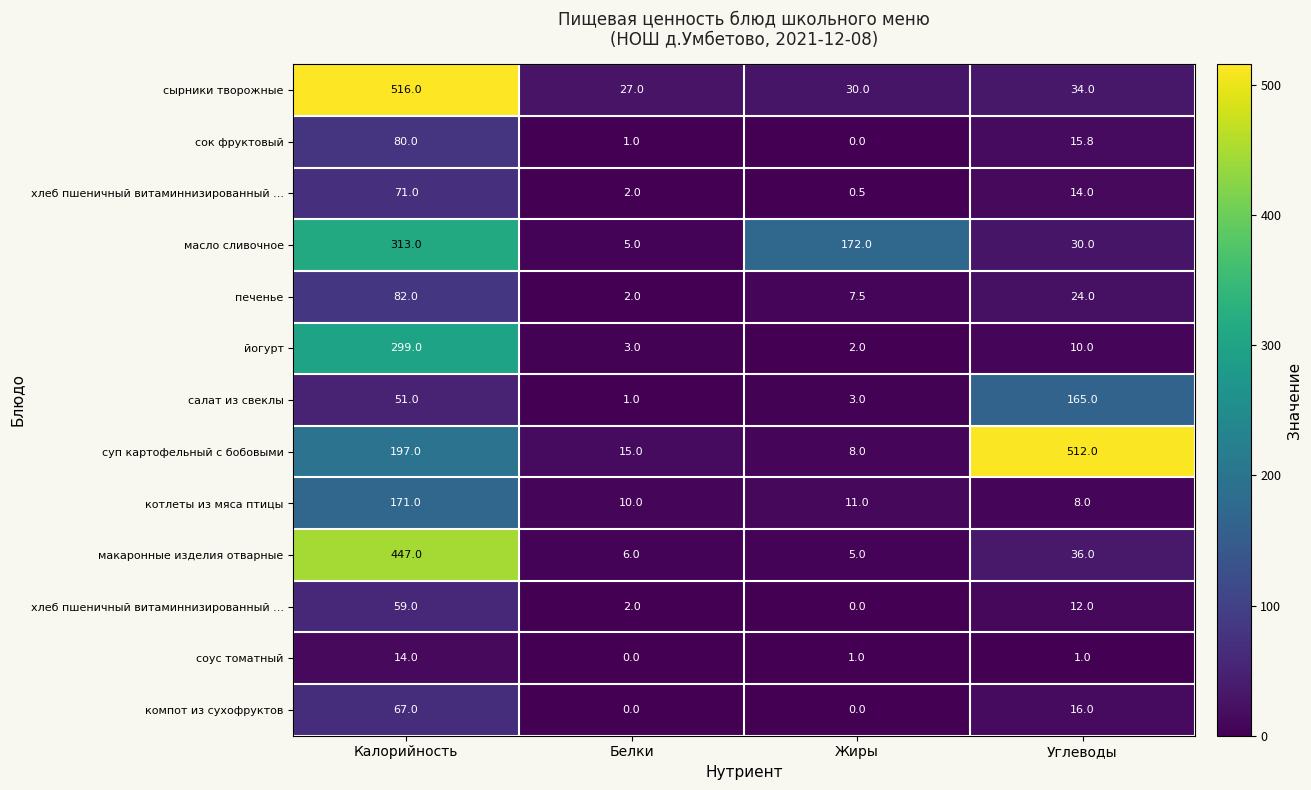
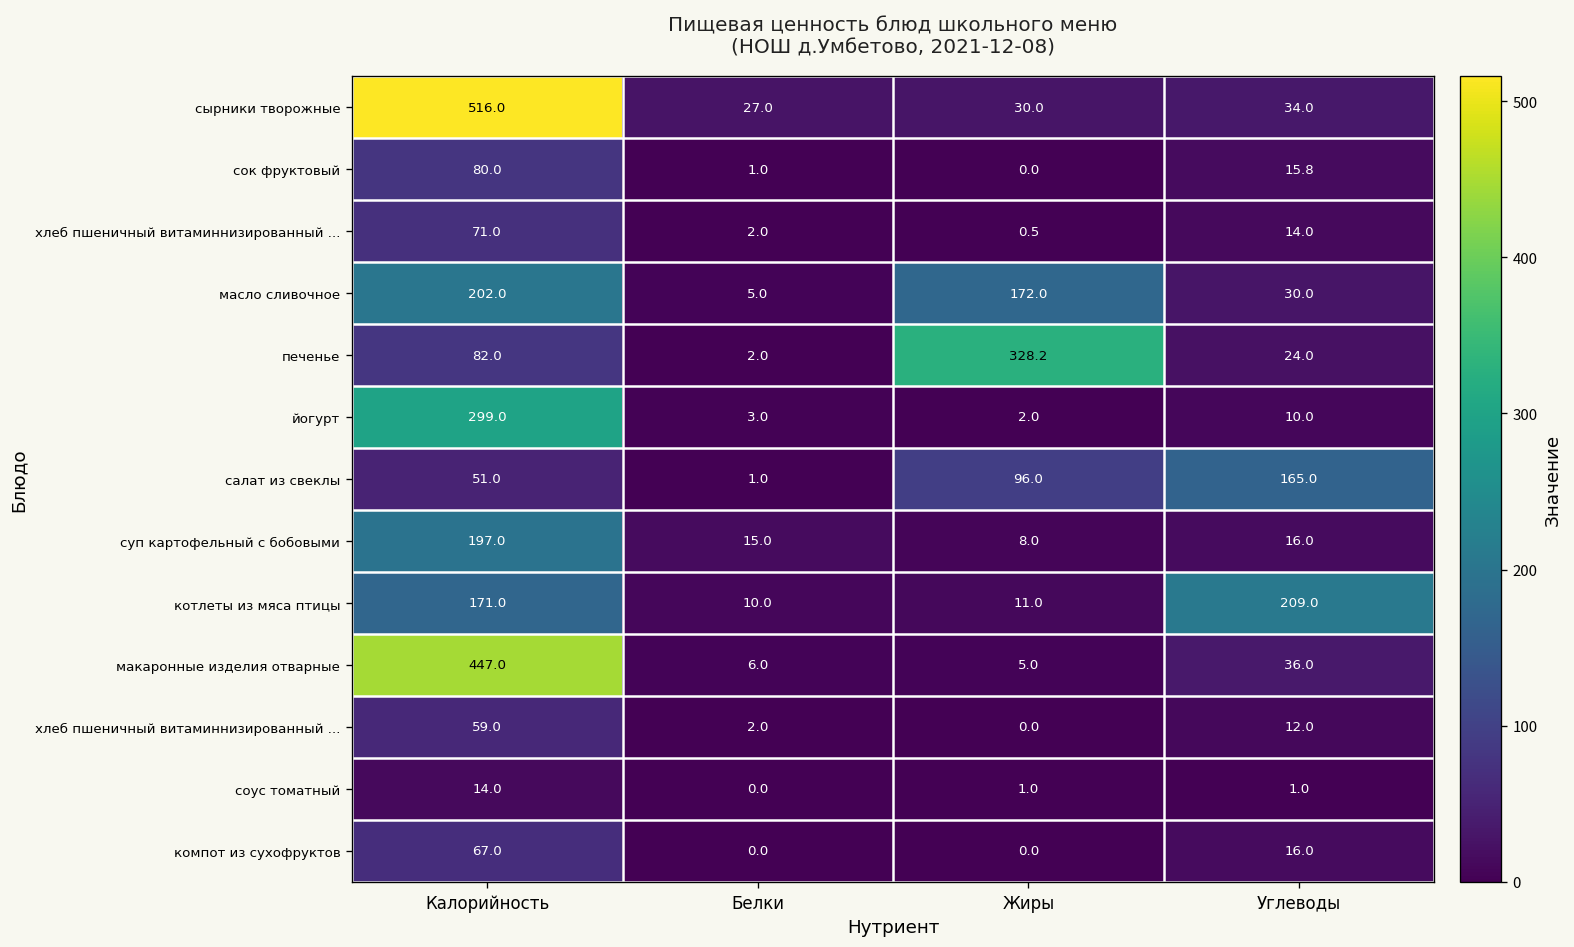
  {
    "сырники творожные": {
      "Калорийность": 516.0,
      "Белки": 27.0,
      "Жиры": 30.0,
      "Углеводы": 34.0
    },
    "сок фруктовый": {
      "Калорийность": 80.0,
      "Белки": 1.0,
      "Жиры": 0.0,
      "Углеводы": 15.8
    },
    "масло сливочное": {
-     "Калорийность": 313.0,
+     "Калорийность": 202.0,
      "Белки": 5.0,
      "Жиры": 172.0,
      "Углеводы": 30.0
    },
    "печенье": {
      "Калорийность": 82.0,
      "Белки": 2.0,
-     "Жиры": 7.5,
+     "Жиры": 328.2,
      "Углеводы": 24.0
    },
    "йогурт": {
      "Калорийность": 299.0,
      "Белки": 3.0,
      "Жиры": 2.0,
      "Углеводы": 10.0
    },
    "салат из свеклы": {
      "Калорийность": 51.0,
      "Белки": 1.0,
-     "Жиры": 3.0,
+     "Жиры": 96.0,
      "Углеводы": 165.0
    },
    "суп картофельный с бобовыми": {
      "Калорийность": 197.0,
      "Белки": 15.0,
      "Жиры": 8.0,
-     "Углеводы": 512.0
+     "Углеводы": 16.0
    },
    "котлеты из мяса птицы": {
      "Калорийность": 171.0,
      "Белки": 10.0,
      "Жиры": 11.0,
-     "Углеводы": 8.0
+     "Углеводы": 209.0
    },
    "макаронные изделия отварные": {
      "Калорийность": 447.0,
      "Белки": 6.0,
      "Жиры": 5.0,
      "Углеводы": 36.0
    },
    "соус томатный": {
      "Калорийность": 14.0,
      "Белки": 0.0,
      "Жиры": 1.0,
      "Углеводы": 1.0
    },
    "компот из сухофруктов": {
      "Калорийность": 67.0,
      "Белки": 0.0,
      "Жиры": 0.0,
      "Углеводы": 16.0
    }
  }
